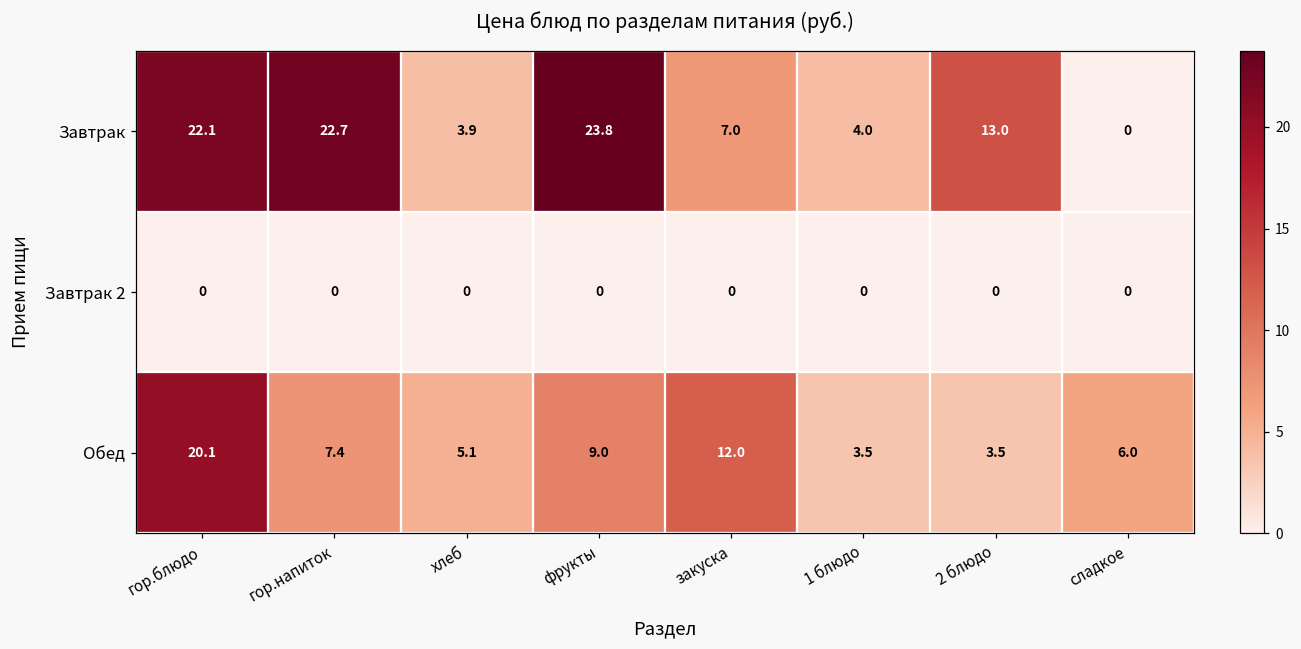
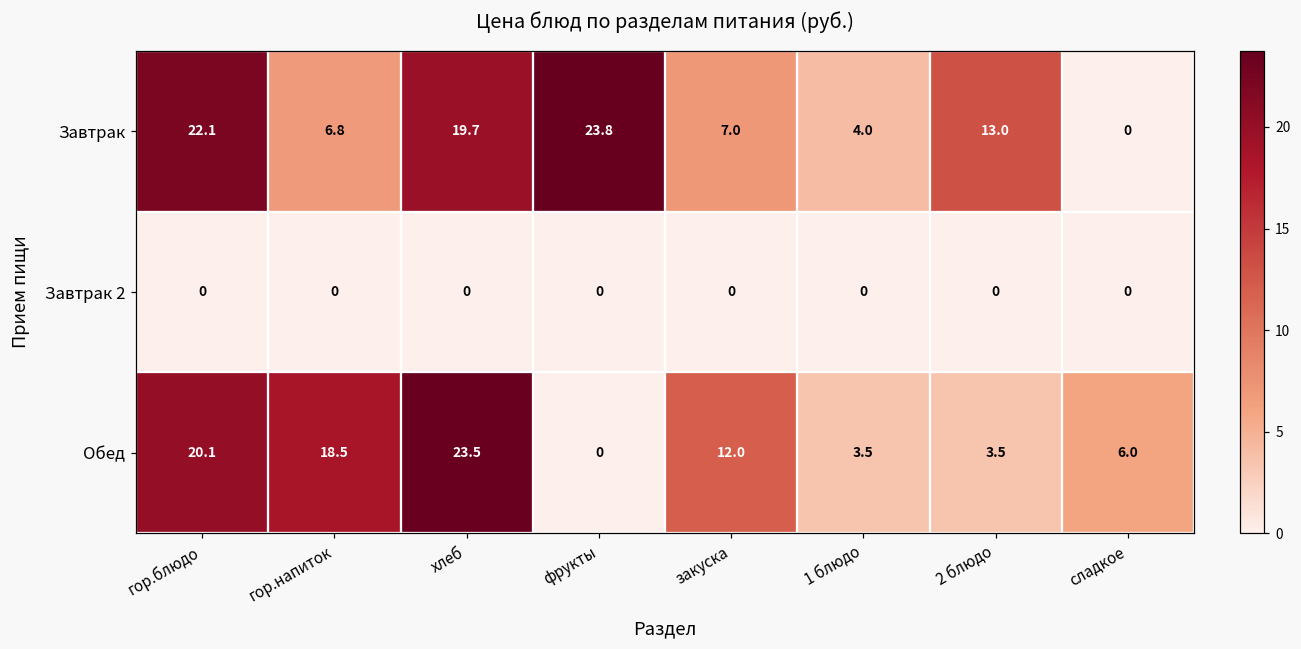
  {
    "Завтрак": {
      "гор.блюдо": 22.1,
-     "гор.напиток": 22.7,
-     "хлеб": 3.9,
+     "гор.напиток": 6.8,
+     "хлеб": 19.7,
      "фрукты": 23.8,
      "закуска": 7.0,
      "1 блюдо": 4.0,
      "2 блюдо": 13.0,
      "сладкое": 0
    },
    "Завтрак 2": {
      "гор.блюдо": 0,
      "гор.напиток": 0,
      "хлеб": 0,
      "фрукты": 0,
      "закуска": 0,
      "1 блюдо": 0,
      "2 блюдо": 0,
      "сладкое": 0
    },
    "Обед": {
      "гор.блюдо": 20.1,
-     "гор.напиток": 7.4,
-     "хлеб": 5.1,
-     "фрукты": 9.0,
+     "гор.напиток": 18.5,
+     "хлеб": 23.5,
+     "фрукты": 0,
      "закуска": 12.0,
      "1 блюдо": 3.5,
      "2 блюдо": 3.5,
      "сладкое": 6.0
    }
  }
